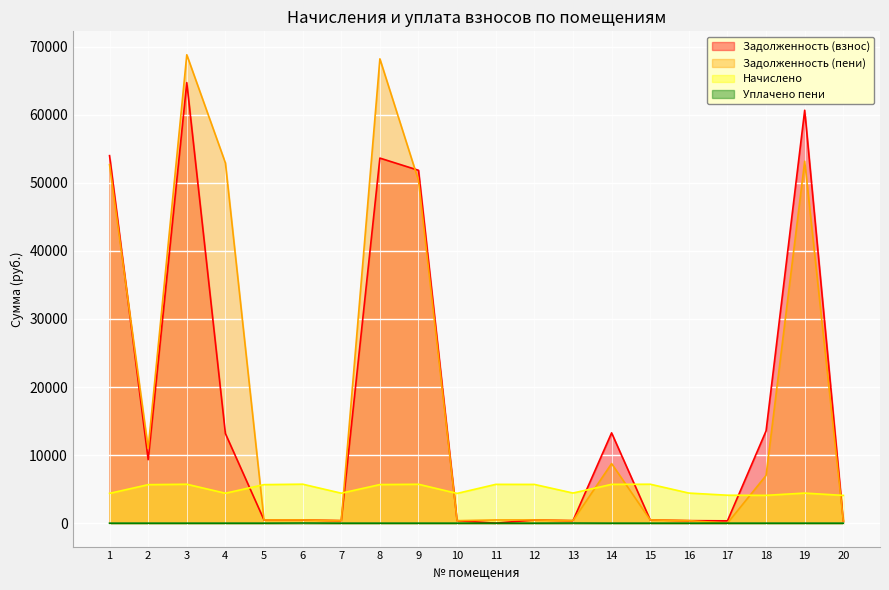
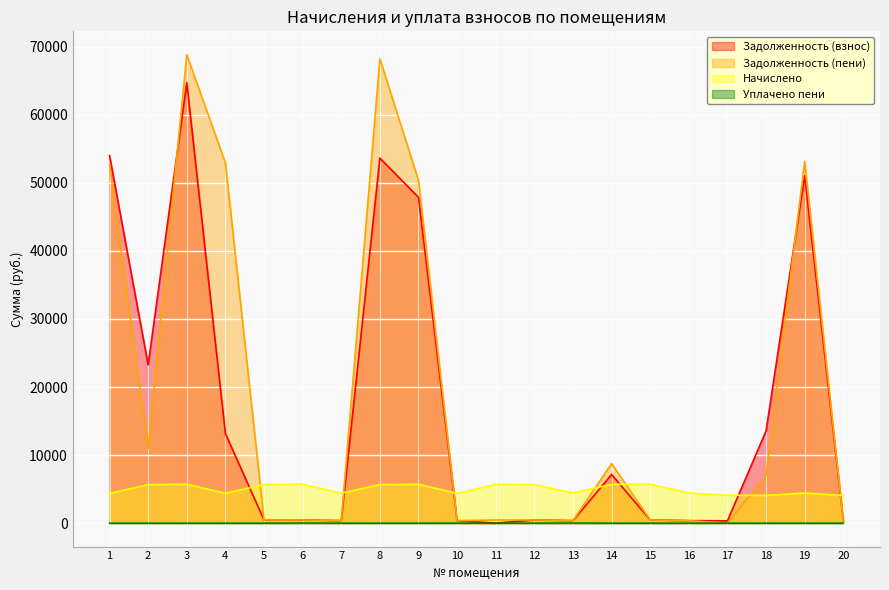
  {
    "Задолженность (взнос)": {
      "1": 54000,
-     "2": 9000,
+     "2": 23000,
      "3": 65000,
      "4": 13000,
      "8": 54000,
-     "9": 52000,
-     "14": 13000,
+     "9": 48000,
+     "14": 7000,
      "18": 14000,
-     "19": 61000
+     "19": 51000
    },
    "Уплачено пени": {
      "1": 0,
      "2": 0,
      "3": 0,
      "4": 0,
      "5": 0,
      "6": 0,
      "8": 0,
      "9": 0,
      "12": 0,
      "14": 0,
      "15": 0,
      "18": 0,
      "19": 0
    }
  }
